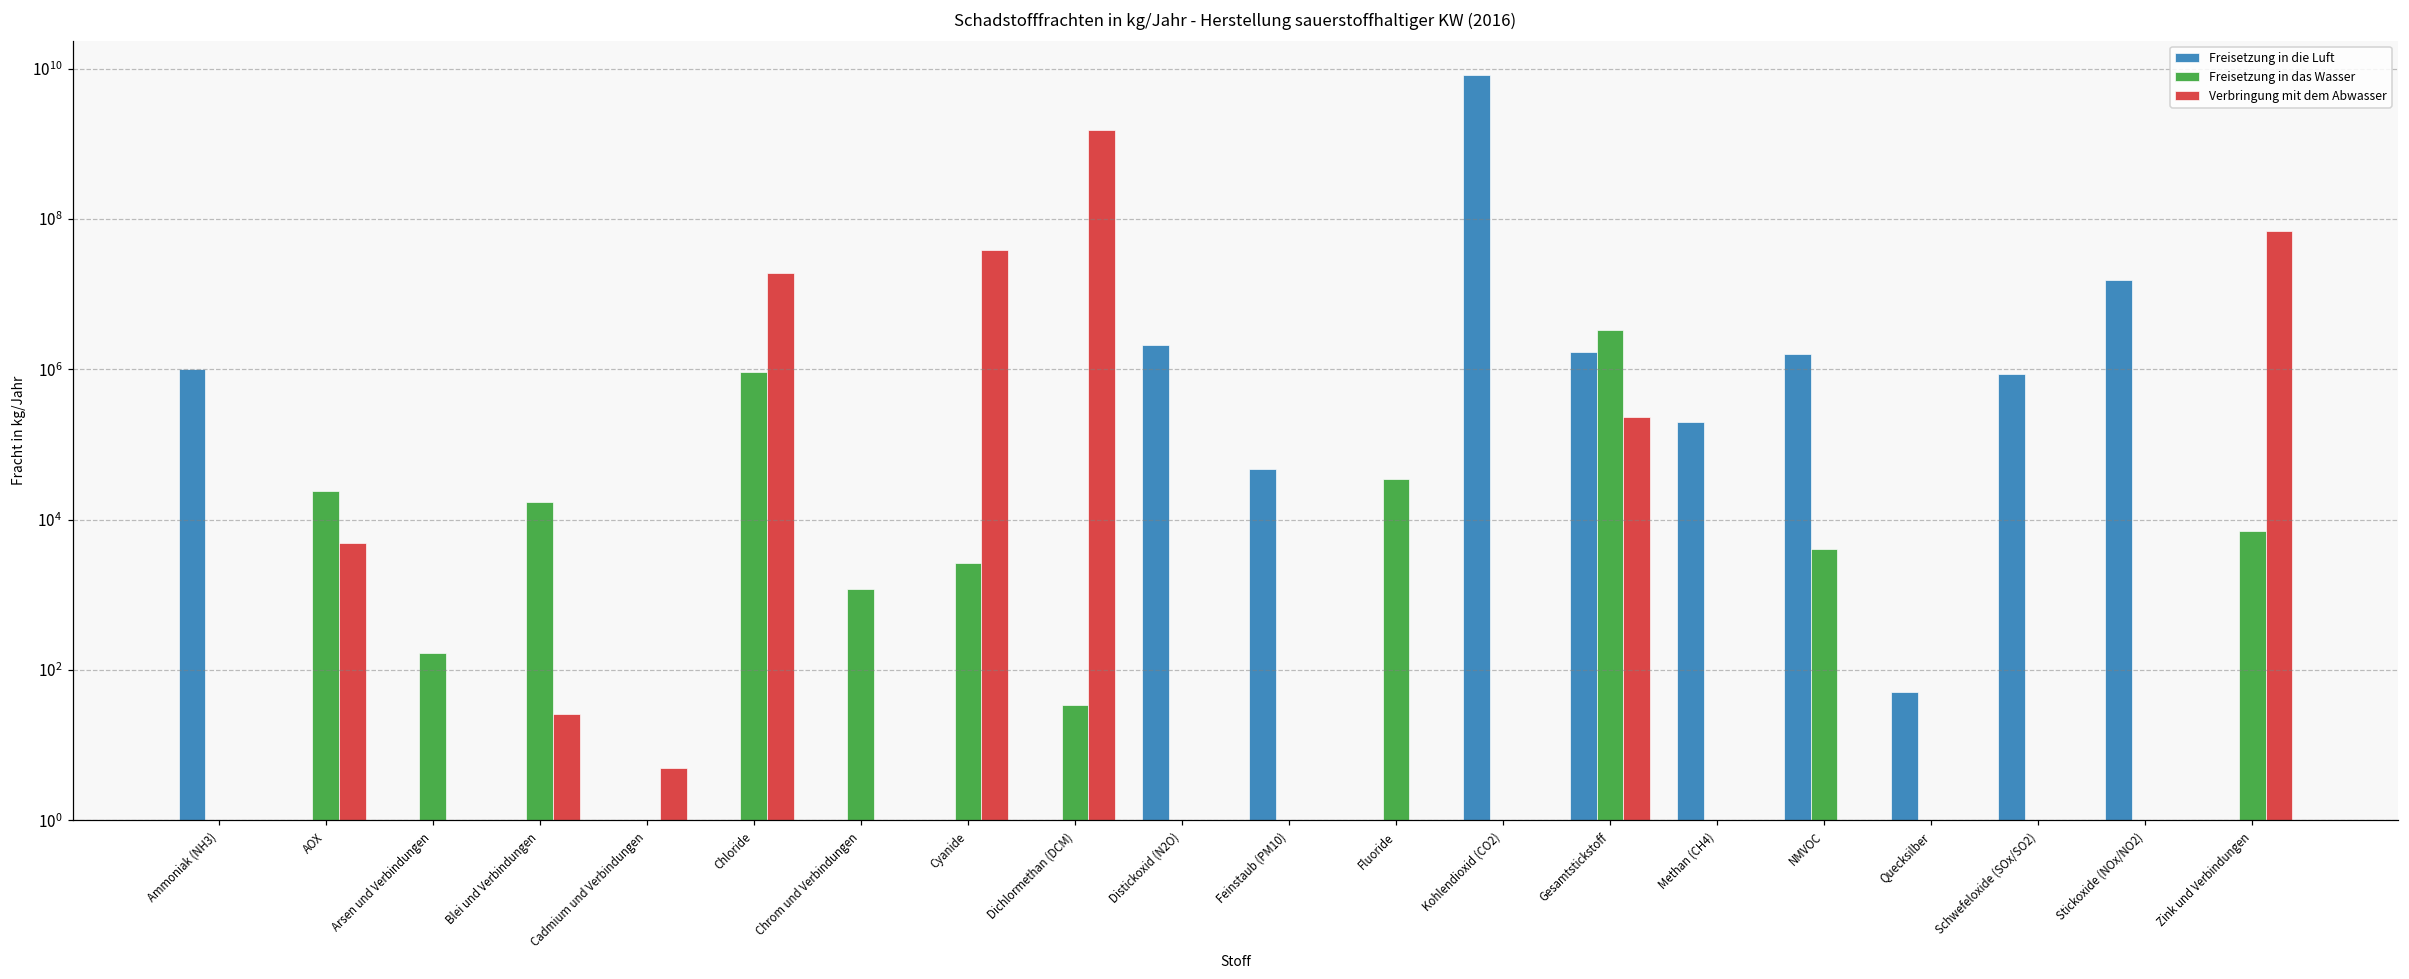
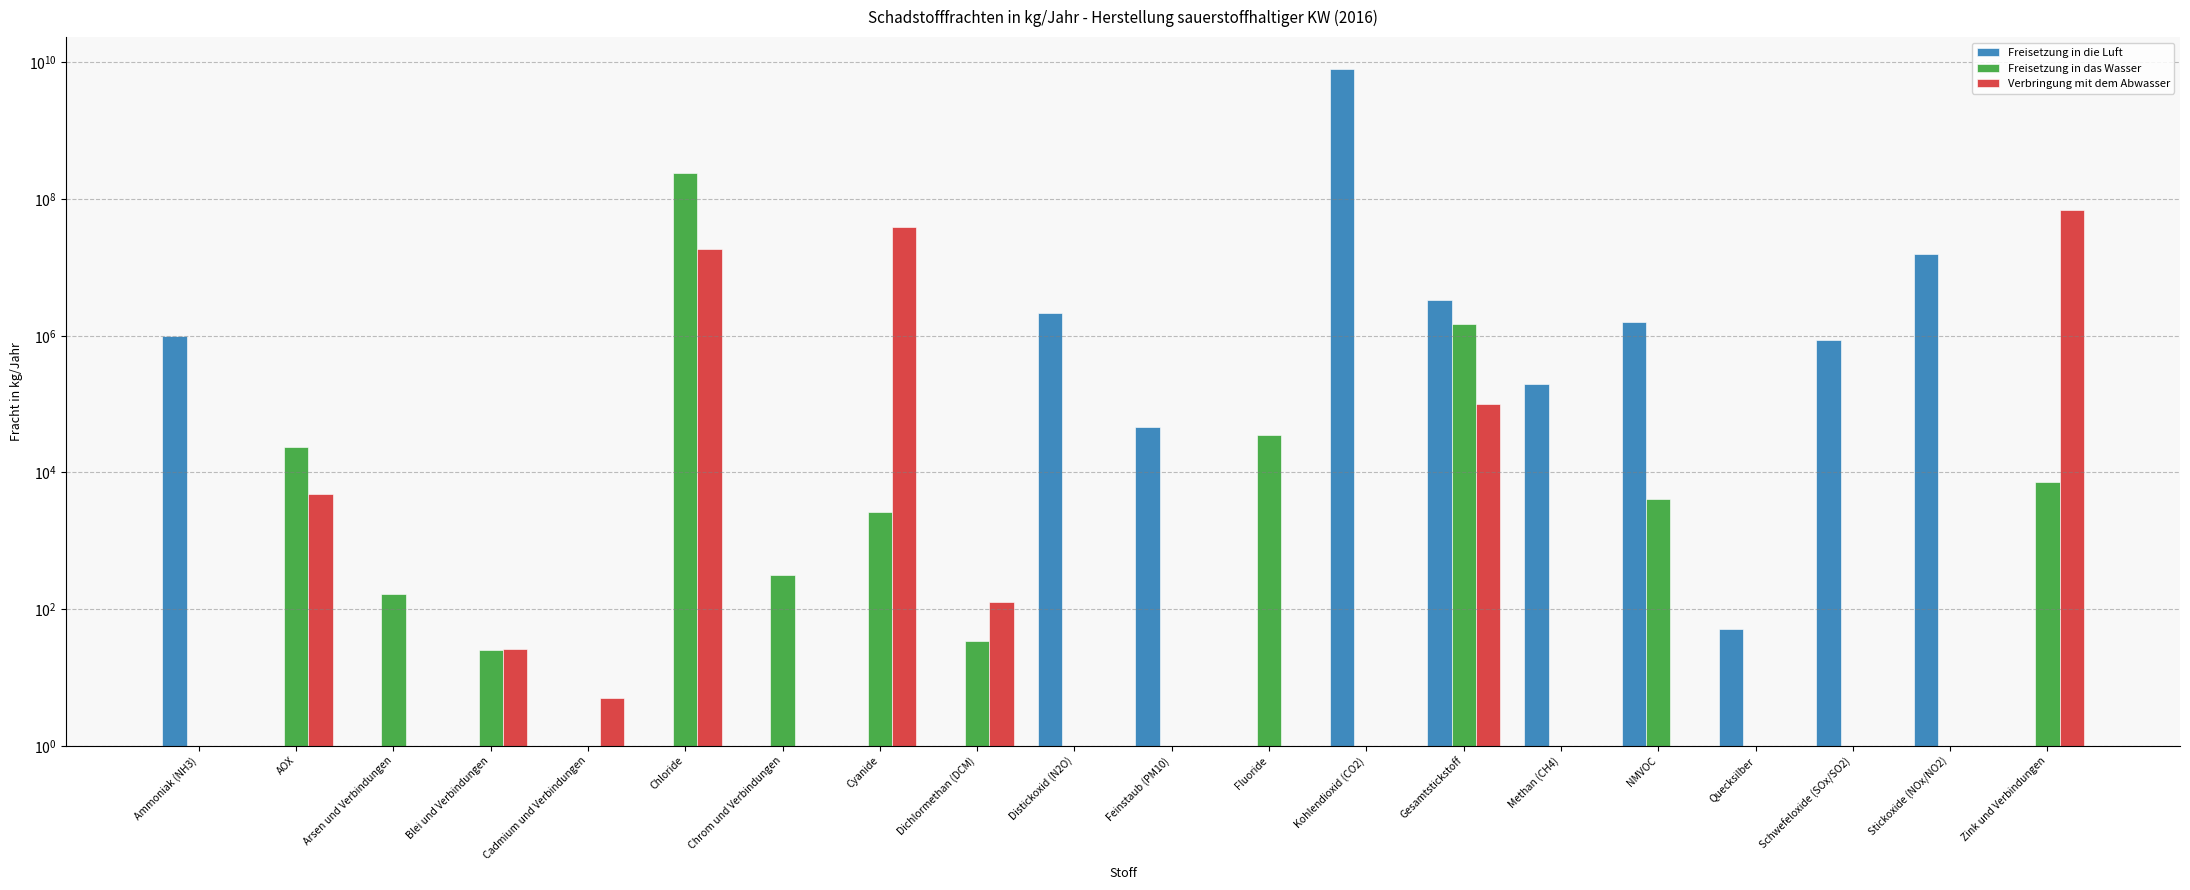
  {
    "Freisetzung in die Luft": {
      "Ammoniak (NH3)": 1000000,
      "Distickoxid (N2O)": 2100000,
      "Feinstaub (PM10)": 50000,
      "Kohlendioxid (CO2)": 8000000000,
-     "Gesamtstickstoff": 1700000,
+     "Gesamtstickstoff": 3000000,
      "Methan (CH4)": 200000,
      "NMVOC": 1600000,
      "Quecksilber": 50,
      "Schwefeloxide (SOx/SO2)": 900000,
      "Stickoxide (NOx/NO2)": 15000000
    },
    "Freisetzung in das Wasser": {
      "AOX": 24000,
      "Arsen und Verbindungen": 170,
-     "Blei und Verbindungen": 17000,
-     "Chloride": 900000,
-     "Chrom und Verbindungen": 1200,
+     "Blei und Verbindungen": 25,
+     "Chloride": 240000000,
+     "Chrom und Verbindungen": 300,
      "Cyanide": 2600,
      "Dichlormethan (DCM)": 30,
      "Fluoride": 30000,
-     "Gesamtstickstoff": 3000000,
+     "Gesamtstickstoff": 1500000,
      "NMVOC": 4000,
      "Zink und Verbindungen": 7000
    },
    "Verbringung mit dem Abwasser": {
      "AOX": 5000,
      "Blei und Verbindungen": 26,
      "Cadmium und Verbindungen": 5,
      "Chloride": 19000000,
      "Cyanide": 40000000,
-     "Dichlormethan (DCM)": 1500000000,
-     "Gesamtstickstoff": 230000,
+     "Dichlormethan (DCM)": 130,
+     "Gesamtstickstoff": 100000,
      "Zink und Verbindungen": 70000000
    }
  }
